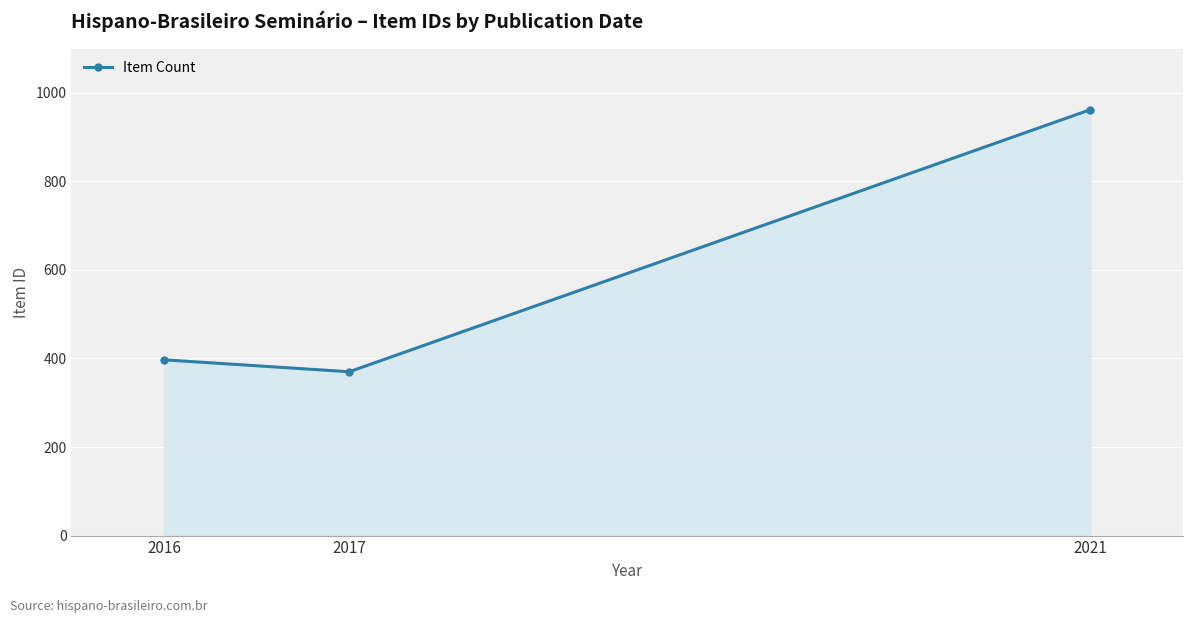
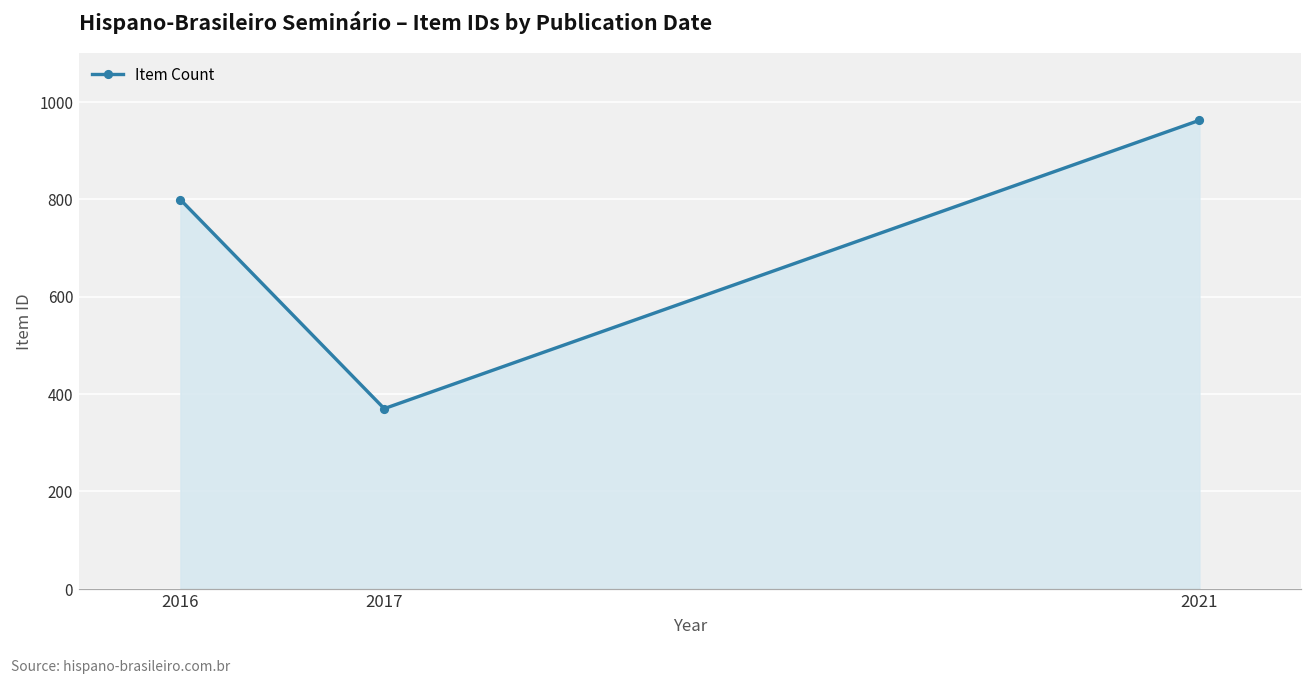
  {
-   "2016": 400,
+   "2016": 800,
    "2017": 370,
    "2021": 960
  }
